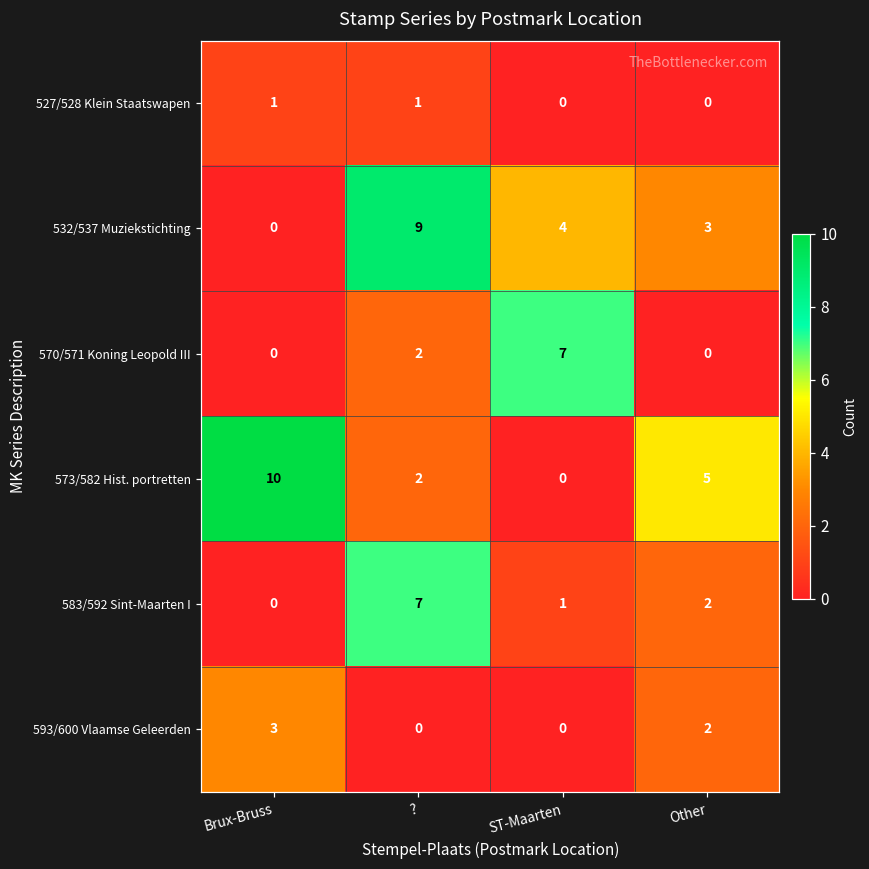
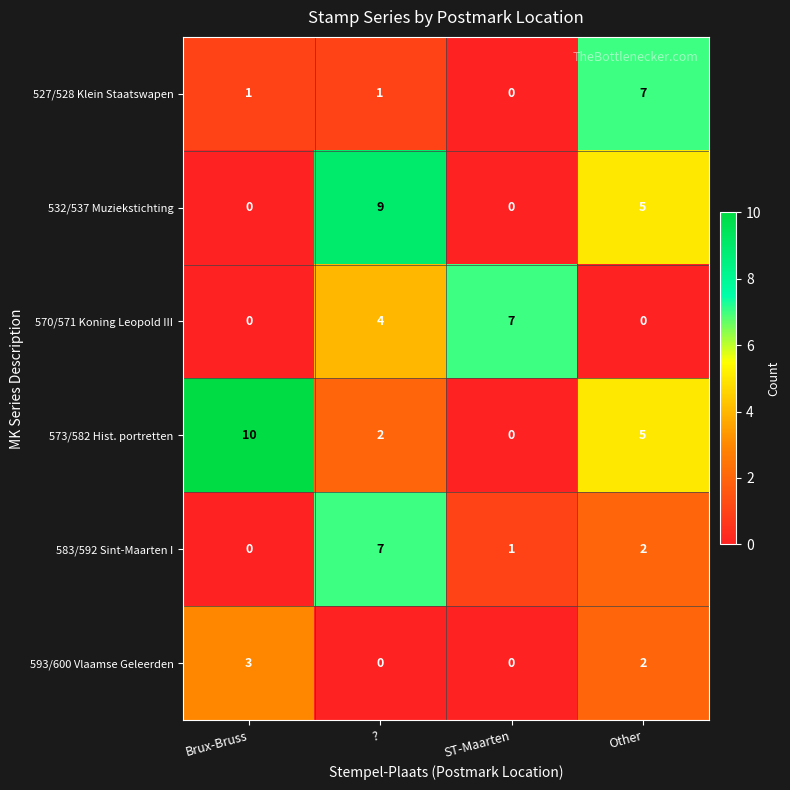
  {
    "527/528 Klein Staatswapen": {
      "Brux-Bruss": 1,
      "?": 1,
      "ST-Maarten": 0,
-     "Other": 0
+     "Other": 7
    },
    "532/537 Muziekstichting": {
      "Brux-Bruss": 0,
      "?": 9,
-     "ST-Maarten": 4,
-     "Other": 3
+     "ST-Maarten": 0,
+     "Other": 5
    },
    "570/571 Koning Leopold III": {
      "Brux-Bruss": 0,
-     "?": 2,
+     "?": 4,
      "ST-Maarten": 7,
      "Other": 0
    },
    "573/582 Hist. portretten": {
      "Brux-Bruss": 10,
      "?": 2,
      "ST-Maarten": 0,
      "Other": 5
    },
    "583/592 Sint-Maarten I": {
      "Brux-Bruss": 0,
      "?": 7,
      "ST-Maarten": 1,
      "Other": 2
    },
    "593/600 Vlaamse Geleerden": {
      "Brux-Bruss": 3,
      "?": 0,
      "ST-Maarten": 0,
      "Other": 2
    }
  }
